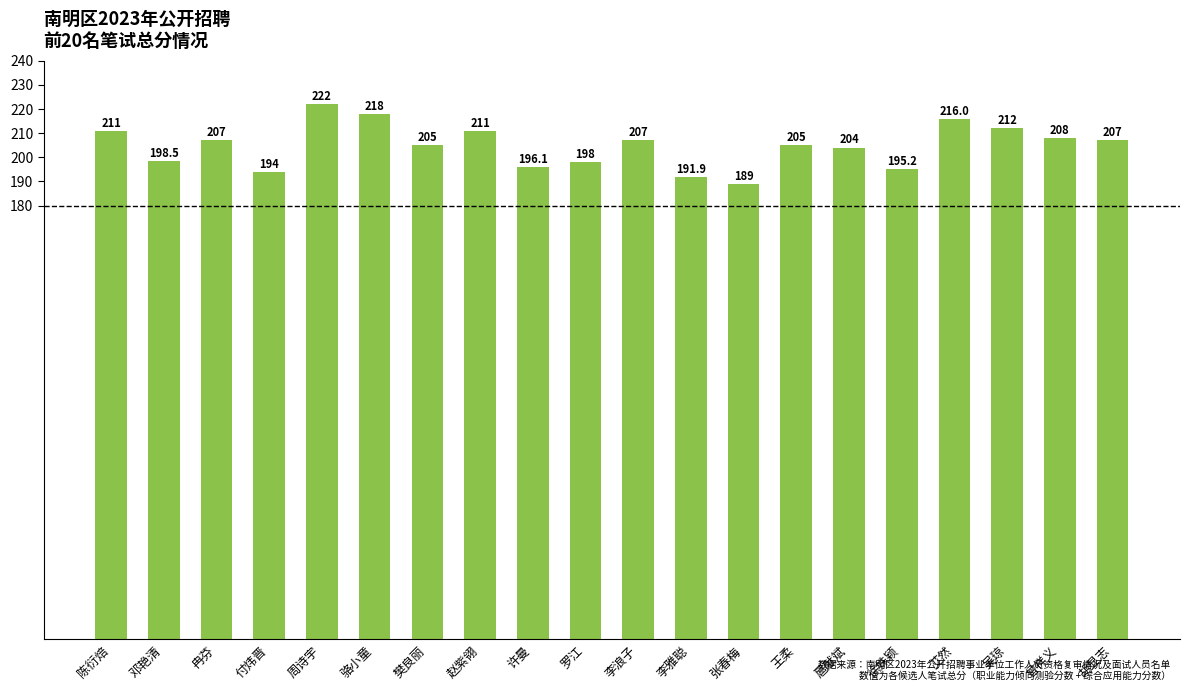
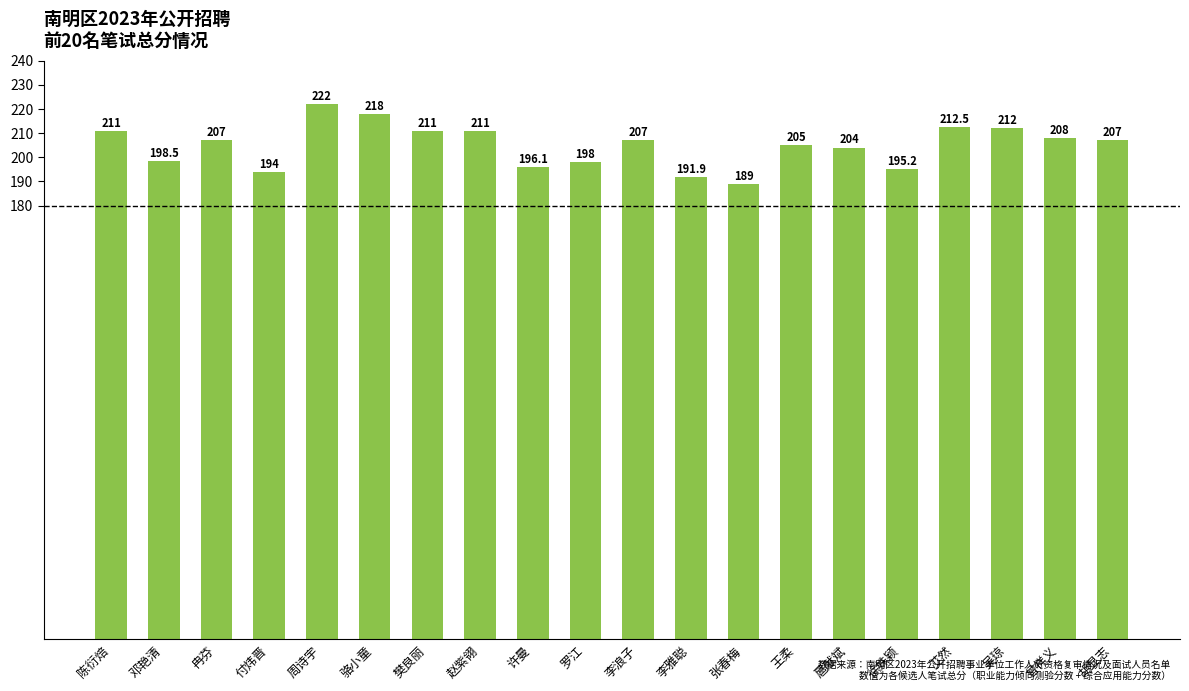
  {
    "陈衍焙": 211,
    "邓艳清": 198.5,
    "冉芬": 207,
    "付炜晋": 194,
    "周诗宇": 222,
    "骆小童": 218,
-   "樊良丽": 205,
+   "樊良丽": 211,
    "赵紫翎": 211,
    "许曼": 196.1,
    "罗江": 198,
    "李浪子": 207,
    "李雅聪": 191.9,
    "张春梅": 189,
    "王柔": 205,
    "扈献斌": 204,
    "徐姝颖": 195.2,
-   "艾然": 216.0,
+   "艾然": 212.5,
    "吴琼": 212,
    "曾祥义": 208,
    "胡显志": 207
  }
